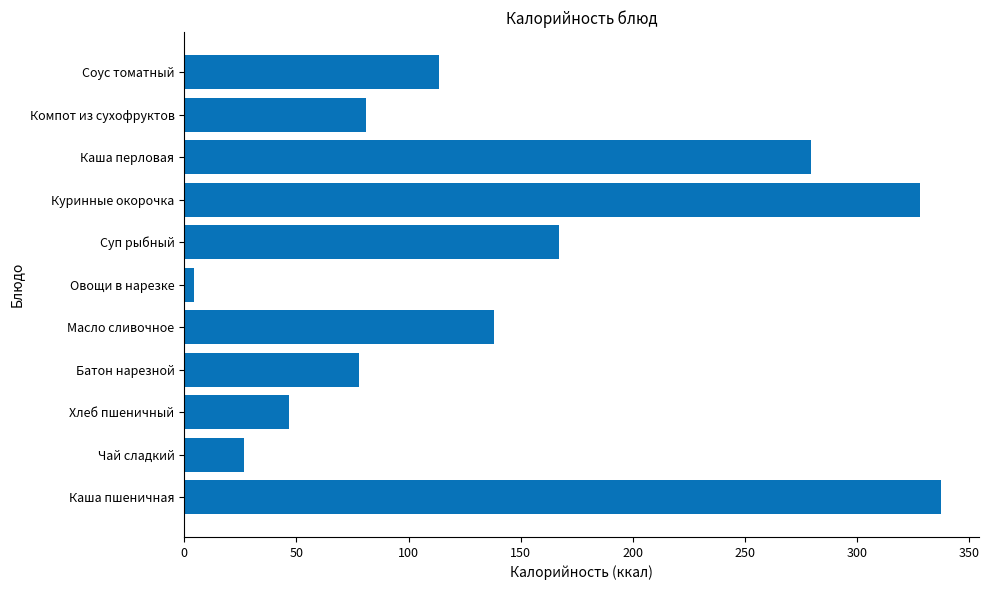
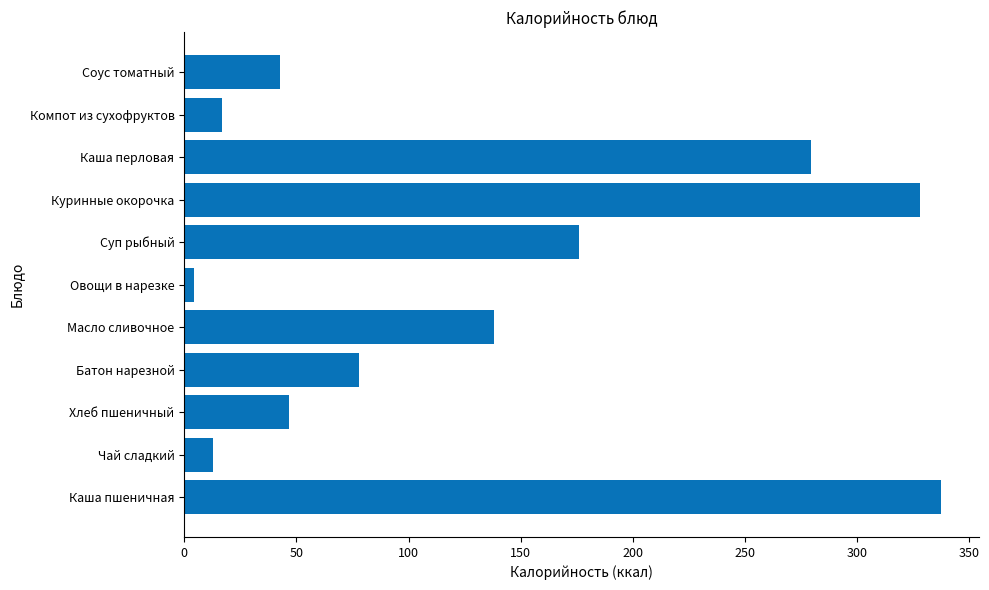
  {
-   "Соус томатный": 114,
-   "Компот из сухофруктов": 81,
+   "Соус томатный": 42,
+   "Компот из сухофруктов": 17,
    "Каша перловая": 279,
    "Куринные окорочка": 328,
-   "Суп рыбный": 167,
+   "Суп рыбный": 176,
    "Овощи в нарезке": 4,
    "Масло сливочное": 138,
    "Батон нарезной": 78,
    "Хлеб пшеничный": 47,
-   "Чай сладкий": 27,
+   "Чай сладкий": 13,
    "Каша пшеничная": 338
  }
